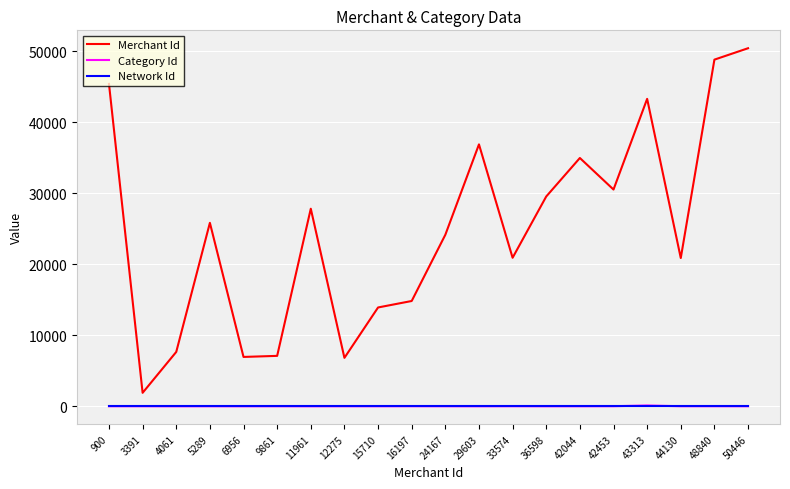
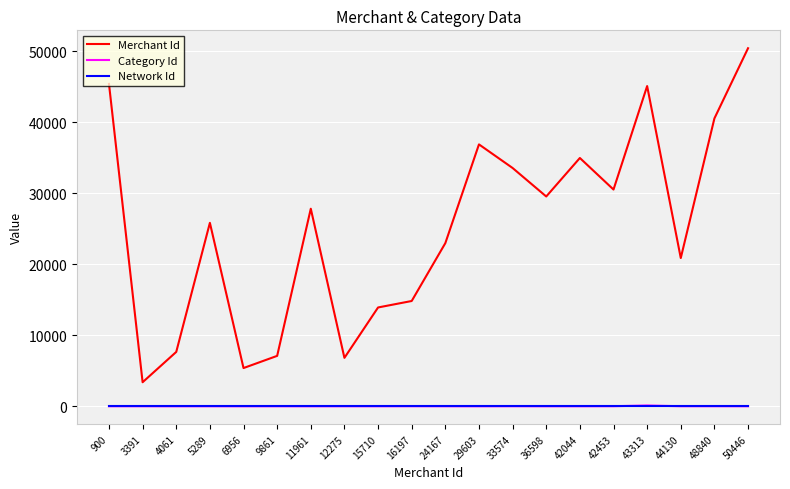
  {
    "Merchant Id": {
-     "3391": 2000,
+     "3391": 3000,
      "4061": 8000,
      "5289": 26000,
-     "6956": 7000,
+     "6956": 5000,
      "9861": 7000,
      "11961": 28000,
      "12275": 7000,
      "15710": 14000,
      "16197": 15000,
-     "24167": 24000,
+     "24167": 23000,
      "29603": 37000,
-     "33574": 21000,
+     "33574": 34000,
      "36598": 30000,
      "42044": 35000,
      "42453": 31000,
-     "43313": 43000,
+     "43313": 45000,
      "44130": 21000,
-     "48840": 49000,
+     "48840": 41000,
      "50446": 50000
    }
  }
